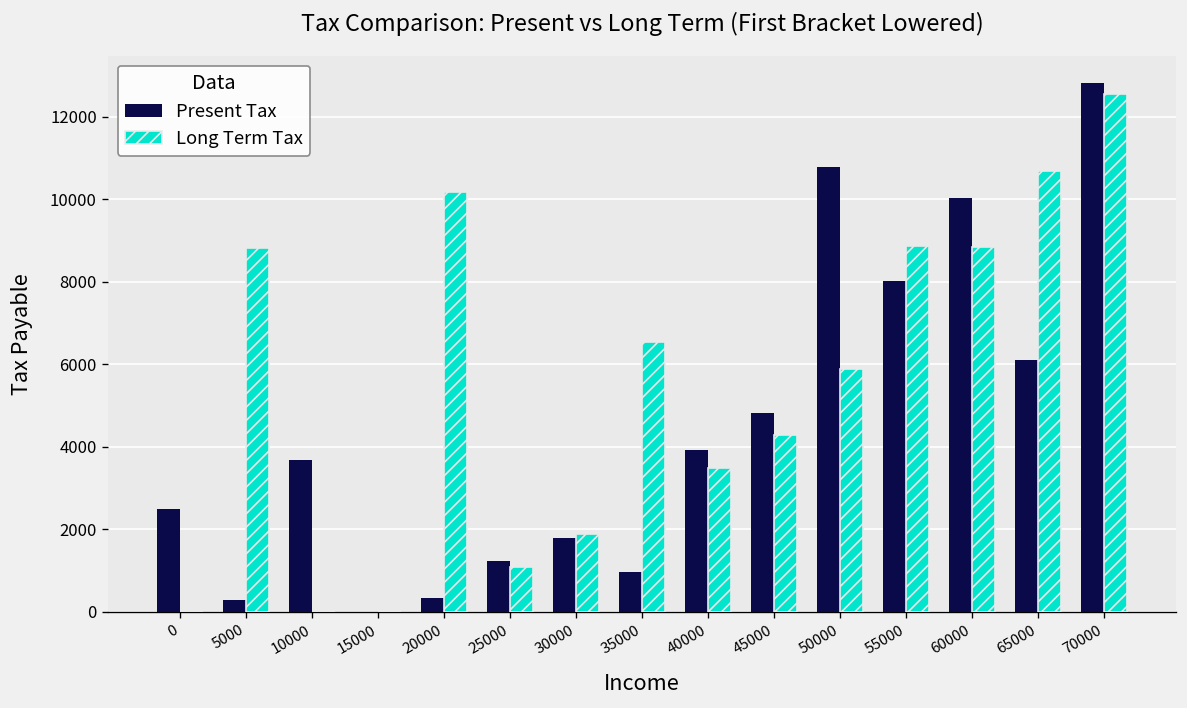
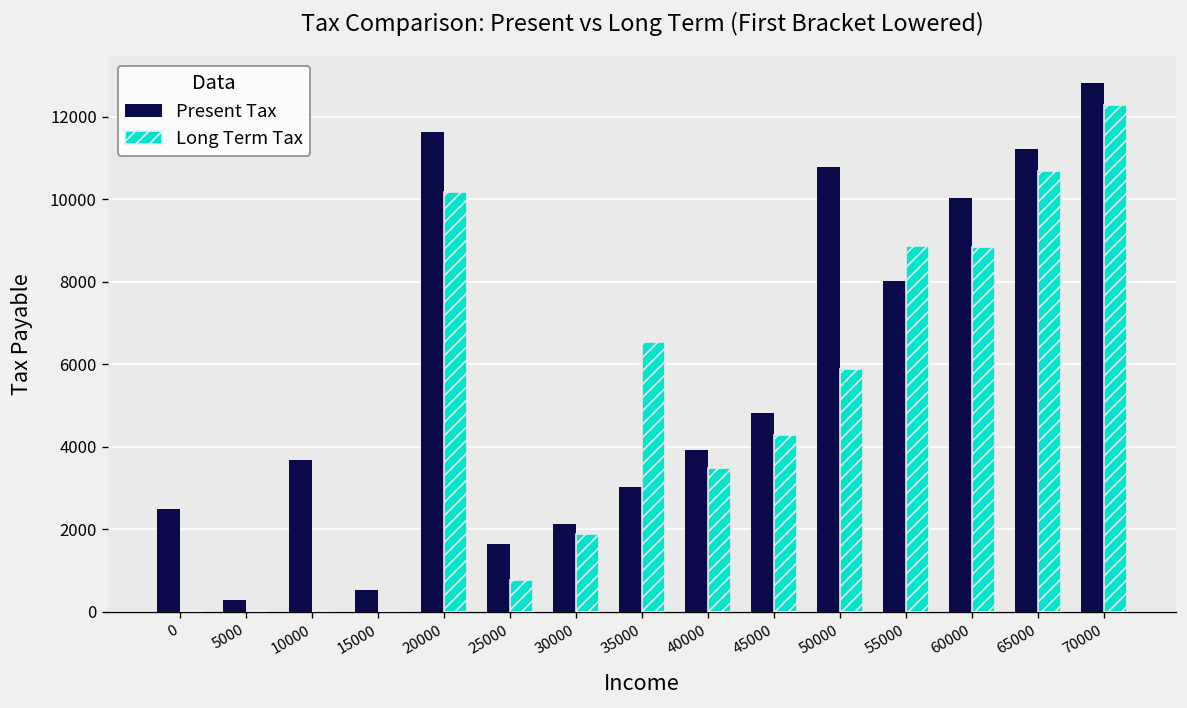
  {
    "Present Tax": {
      "0": 2500,
      "5000": 300,
      "10000": 3700,
-     "15000": 0,
-     "20000": 300,
-     "25000": 1200,
-     "30000": 1800,
-     "35000": 1000,
+     "15000": 500,
+     "20000": 11600,
+     "25000": 1600,
+     "30000": 2100,
+     "35000": 3000,
      "40000": 3900,
      "45000": 4800,
      "50000": 10800,
      "55000": 8000,
      "60000": 10000,
-     "65000": 6100,
+     "65000": 11200,
      "70000": 12800
    },
    "Long Term Tax": {
      "0": 0,
-     "5000": 8800,
+     "5000": 0,
      "10000": 0,
      "15000": 0,
      "20000": 10200,
-     "25000": 1100,
+     "25000": 800,
      "30000": 1900,
      "35000": 6500,
      "40000": 3500,
      "45000": 4300,
      "50000": 5900,
      "55000": 8900,
      "60000": 8900,
      "65000": 10700,
-     "70000": 12600
+     "70000": 12300
    }
  }
